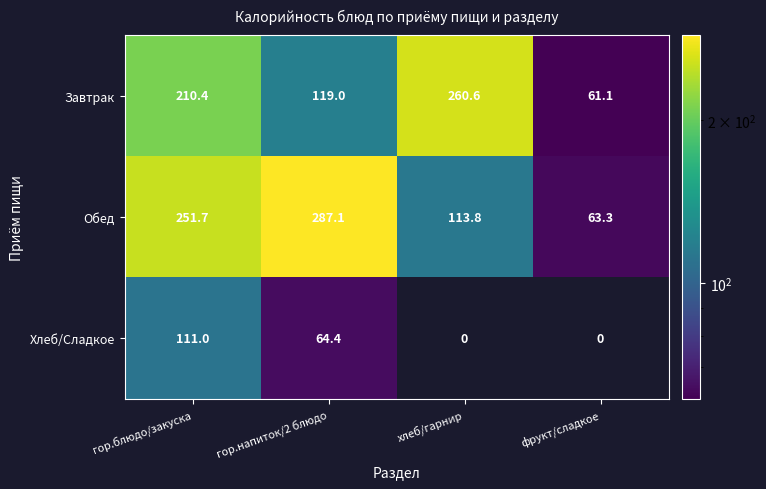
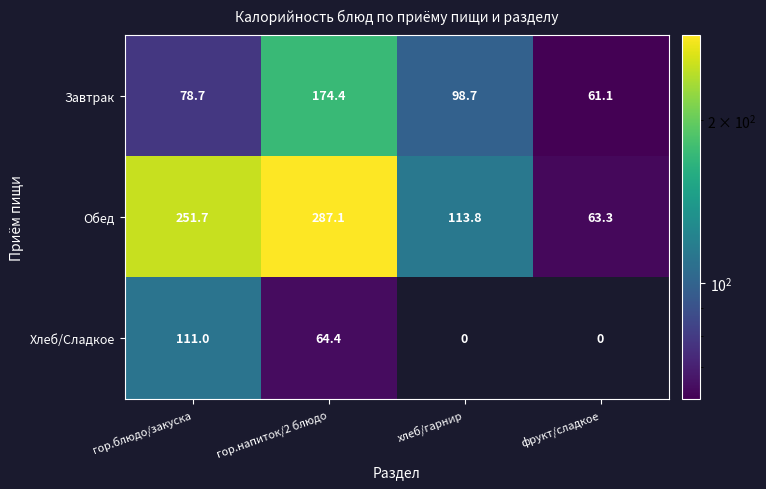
  {
    "Завтрак": {
-     "гор.блюдо/закуска": 210.4,
-     "гор.напиток/2 блюдо": 119.0,
-     "хлеб/гарнир": 260.6,
+     "гор.блюдо/закуска": 78.7,
+     "гор.напиток/2 блюдо": 174.4,
+     "хлеб/гарнир": 98.7,
      "фрукт/сладкое": 61.1
    },
    "Обед": {
      "гор.блюдо/закуска": 251.7,
      "гор.напиток/2 блюдо": 287.1,
      "хлеб/гарнир": 113.8,
      "фрукт/сладкое": 63.3
    },
    "Хлеб/Сладкое": {
      "гор.блюдо/закуска": 111.0,
      "гор.напиток/2 блюдо": 64.4
    }
  }
